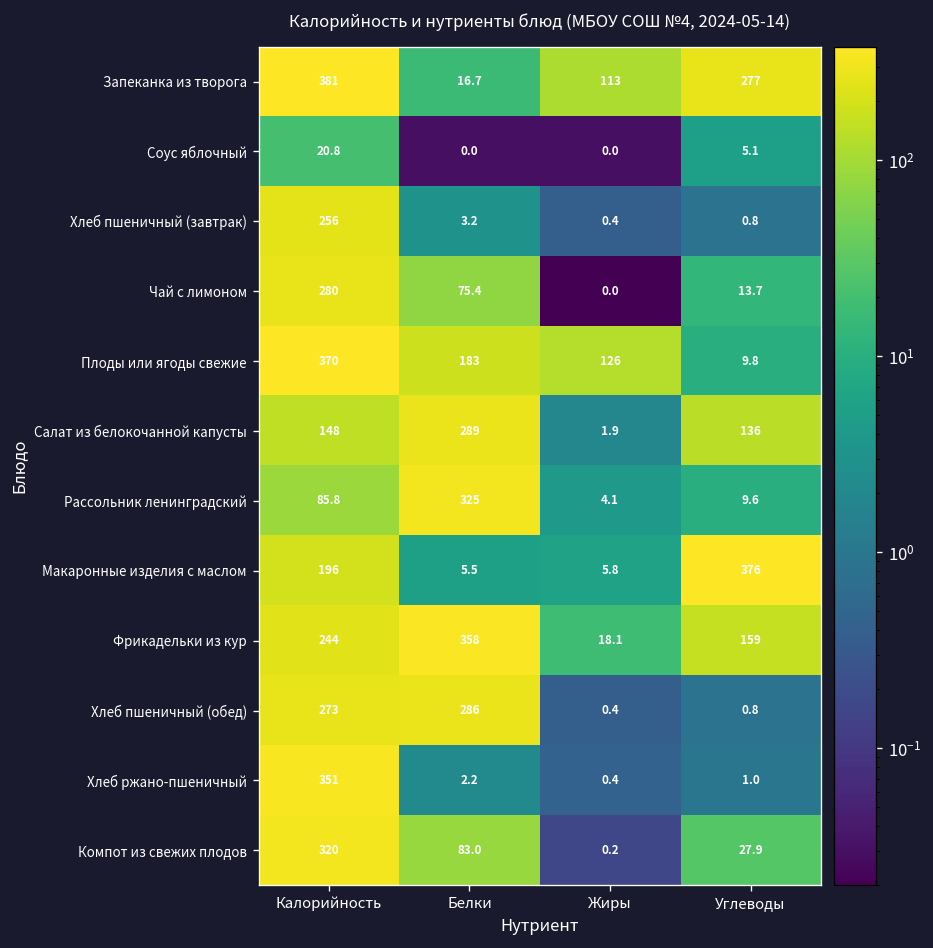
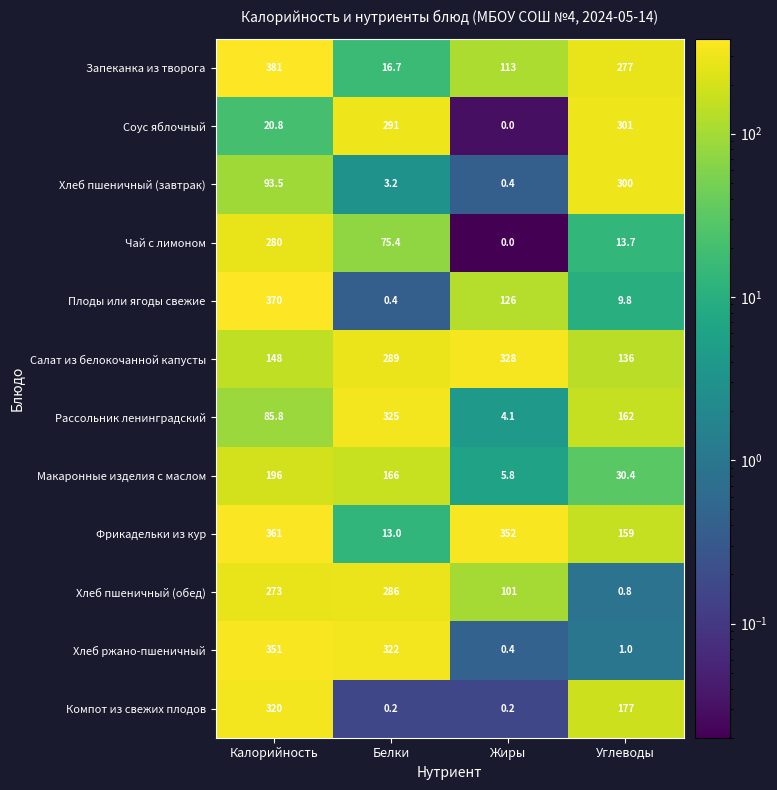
  {
    "Запеканка из творога": {
      "Калорийность": 381,
      "Белки": 16.7,
      "Жиры": 113,
      "Углеводы": 277
    },
    "Соус яблочный": {
      "Калорийность": 20.8,
-     "Белки": 0.0,
+     "Белки": 291,
      "Жиры": 0.0,
-     "Углеводы": 5.1
+     "Углеводы": 301
    },
    "Хлеб пшеничный (завтрак)": {
-     "Калорийность": 256,
+     "Калорийность": 93.5,
      "Белки": 3.2,
      "Жиры": 0.4,
-     "Углеводы": 0.8
+     "Углеводы": 300
    },
    "Чай с лимоном": {
      "Калорийность": 280,
      "Белки": 75.4,
      "Жиры": 0.0,
      "Углеводы": 13.7
    },
    "Плоды или ягоды свежие": {
      "Калорийность": 370,
-     "Белки": 183,
+     "Белки": 0.4,
      "Жиры": 126,
      "Углеводы": 9.8
    },
    "Салат из белокочанной капусты": {
      "Калорийность": 148,
      "Белки": 289,
-     "Жиры": 1.9,
+     "Жиры": 328,
      "Углеводы": 136
    },
    "Рассольник ленинградский": {
      "Калорийность": 85.8,
      "Белки": 325,
      "Жиры": 4.1,
-     "Углеводы": 9.6
+     "Углеводы": 162
    },
    "Макаронные изделия с маслом": {
      "Калорийность": 196,
-     "Белки": 5.5,
+     "Белки": 166,
      "Жиры": 5.8,
-     "Углеводы": 376
+     "Углеводы": 30.4
    },
    "Фрикадельки из кур": {
-     "Калорийность": 244,
-     "Белки": 358,
-     "Жиры": 18.1,
+     "Калорийность": 361,
+     "Белки": 13.0,
+     "Жиры": 352,
      "Углеводы": 159
    },
    "Хлеб пшеничный (обед)": {
      "Калорийность": 273,
      "Белки": 286,
-     "Жиры": 0.4,
+     "Жиры": 101,
      "Углеводы": 0.8
    },
    "Хлеб ржано-пшеничный": {
      "Калорийность": 351,
-     "Белки": 2.2,
+     "Белки": 322,
      "Жиры": 0.4,
      "Углеводы": 1.0
    },
    "Компот из свежих плодов": {
      "Калорийность": 320,
-     "Белки": 83.0,
+     "Белки": 0.2,
      "Жиры": 0.2,
-     "Углеводы": 27.9
+     "Углеводы": 177
    }
  }
